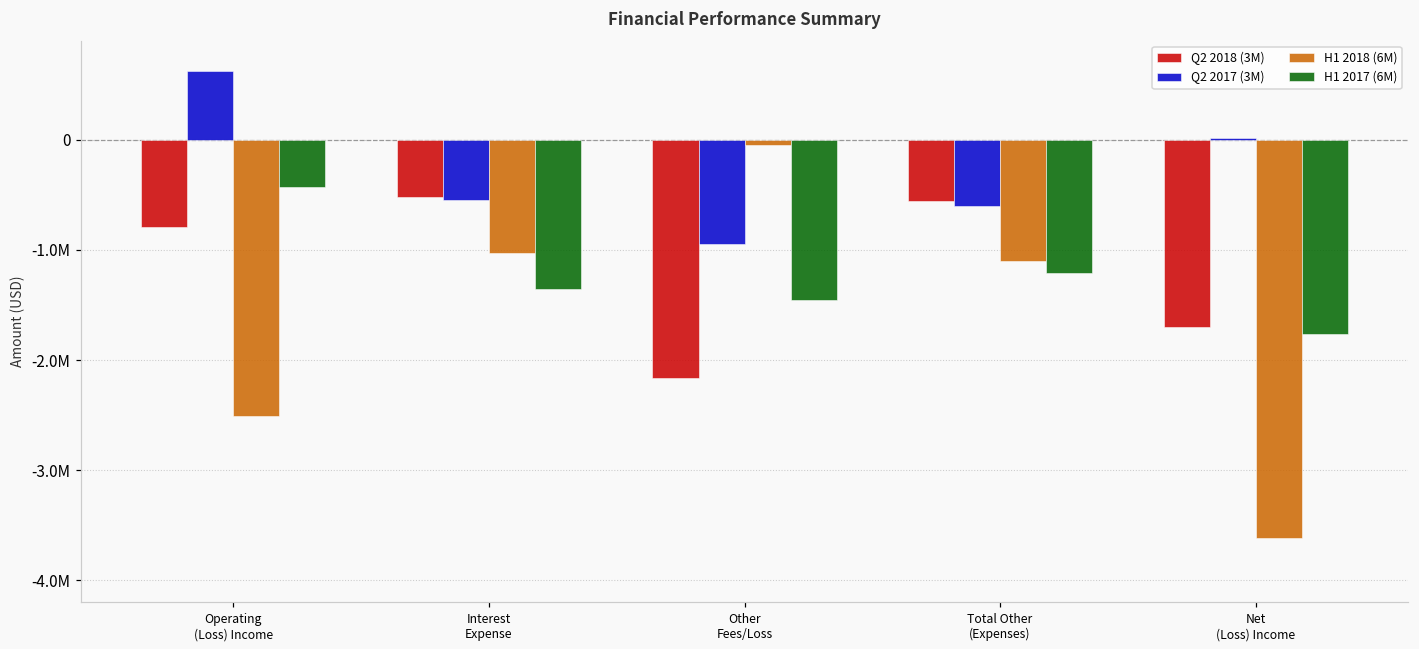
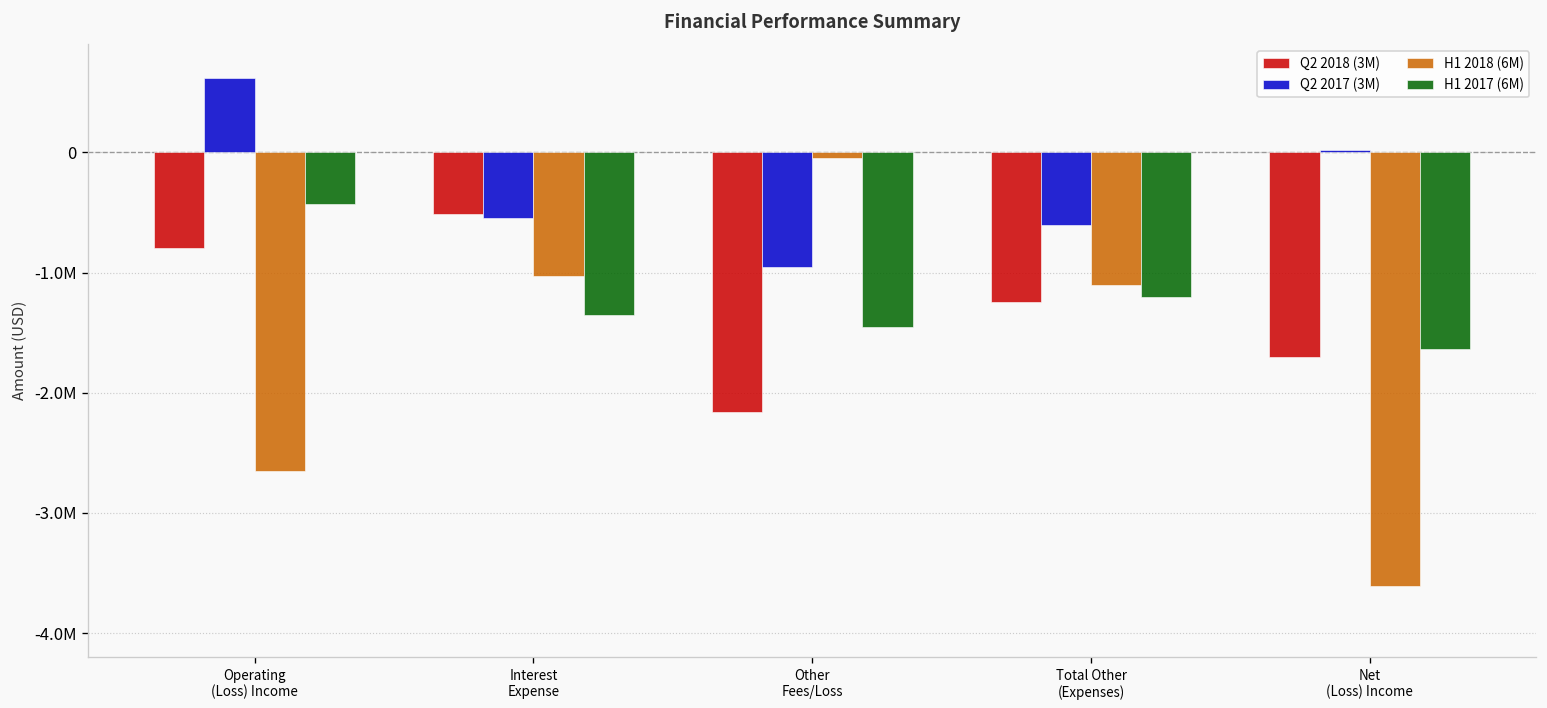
  {
    "Q2 2018 (3M)": {
      "Operating (Loss) Income": -790000,
      "Interest Expense": -520000,
      "Other Fees/Loss": -2160000,
-     "Total Other (Expenses)": -560000,
+     "Total Other (Expenses)": -1250000,
      "Net (Loss) Income": -1700000
    },
    "Q2 2017 (3M)": {
      "Operating (Loss) Income": 620000,
      "Interest Expense": -540000,
      "Other Fees/Loss": -950000,
      "Total Other (Expenses)": -610000
    },
    "H1 2018 (6M)": {
-     "Operating (Loss) Income": -2510000,
+     "Operating (Loss) Income": -2650000,
      "Interest Expense": -1030000,
      "Other Fees/Loss": -40000,
      "Total Other (Expenses)": -1100000,
      "Net (Loss) Income": -3610000
    },
    "H1 2017 (6M)": {
      "Operating (Loss) Income": -430000,
      "Interest Expense": -1360000,
      "Other Fees/Loss": -1460000,
      "Total Other (Expenses)": -1210000,
-     "Net (Loss) Income": -1770000
+     "Net (Loss) Income": -1640000
    }
  }
